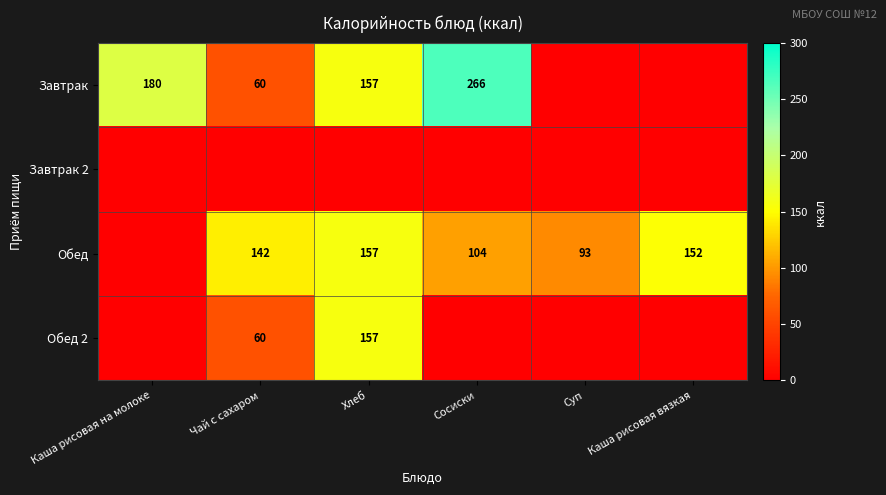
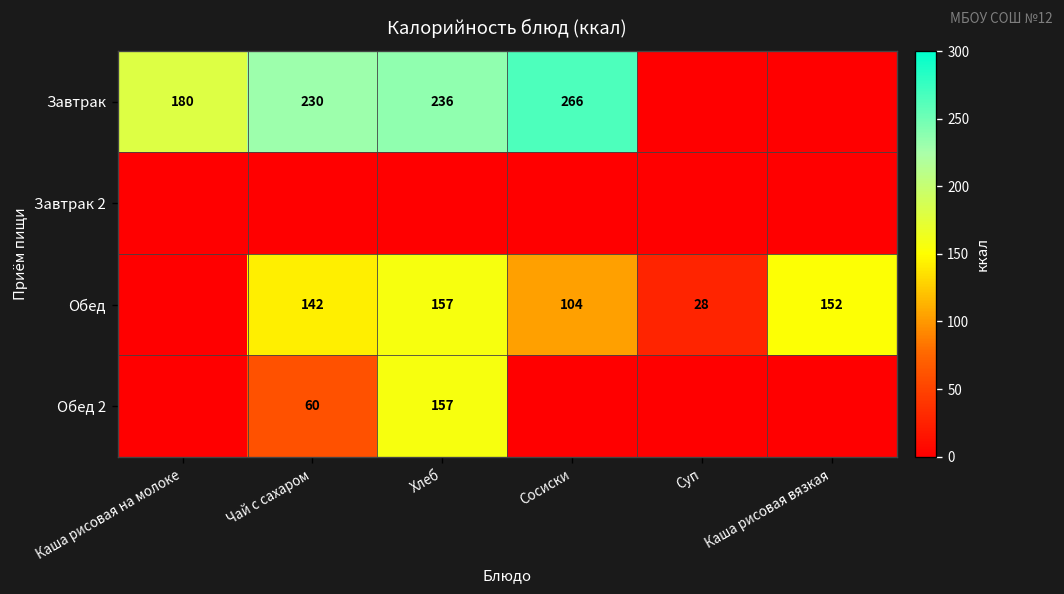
  {
    "Завтрак": {
      "Каша рисовая на молоке": 180,
-     "Чай с сахаром": 60,
-     "Хлеб": 157,
+     "Чай с сахаром": 230,
+     "Хлеб": 236,
      "Сосиски": 266
    },
    "Обед": {
      "Чай с сахаром": 142,
      "Хлеб": 157,
      "Сосиски": 104,
-     "Суп": 93,
+     "Суп": 28,
      "Каша рисовая вязкая": 152
    },
    "Обед 2": {
      "Чай с сахаром": 60,
      "Хлеб": 157
    }
  }
